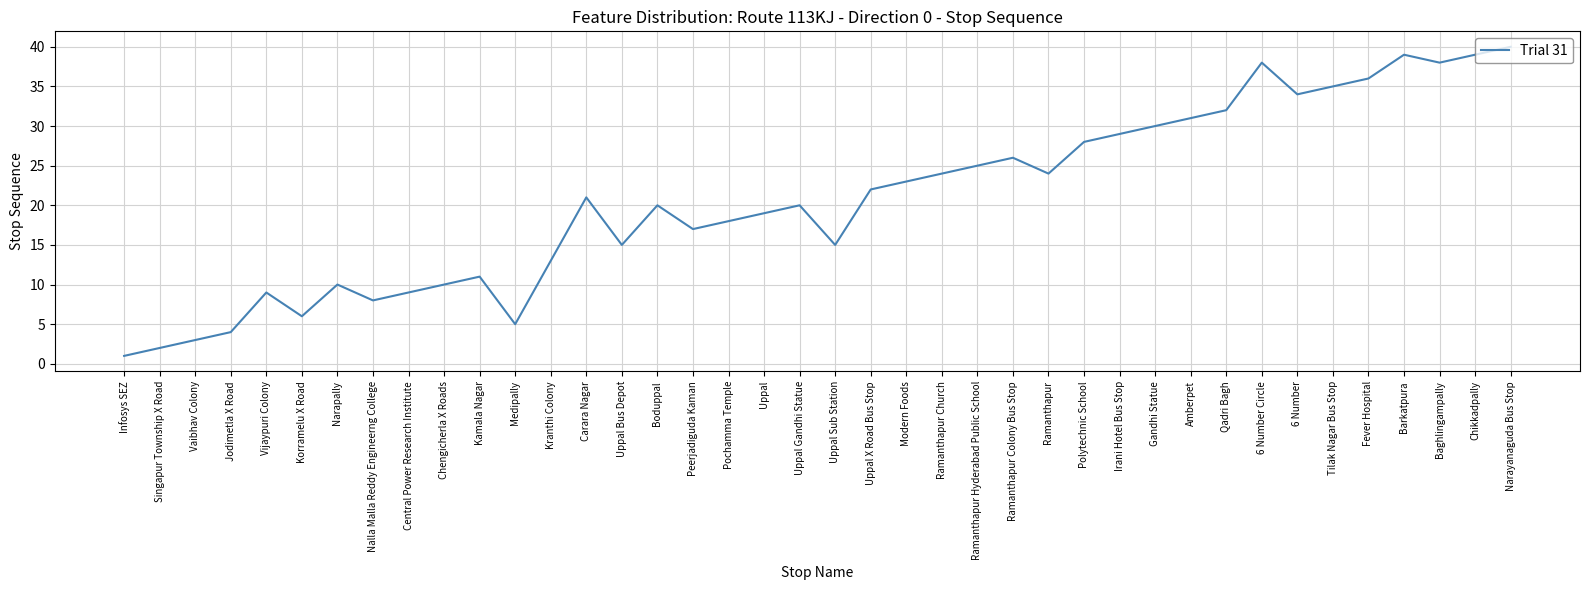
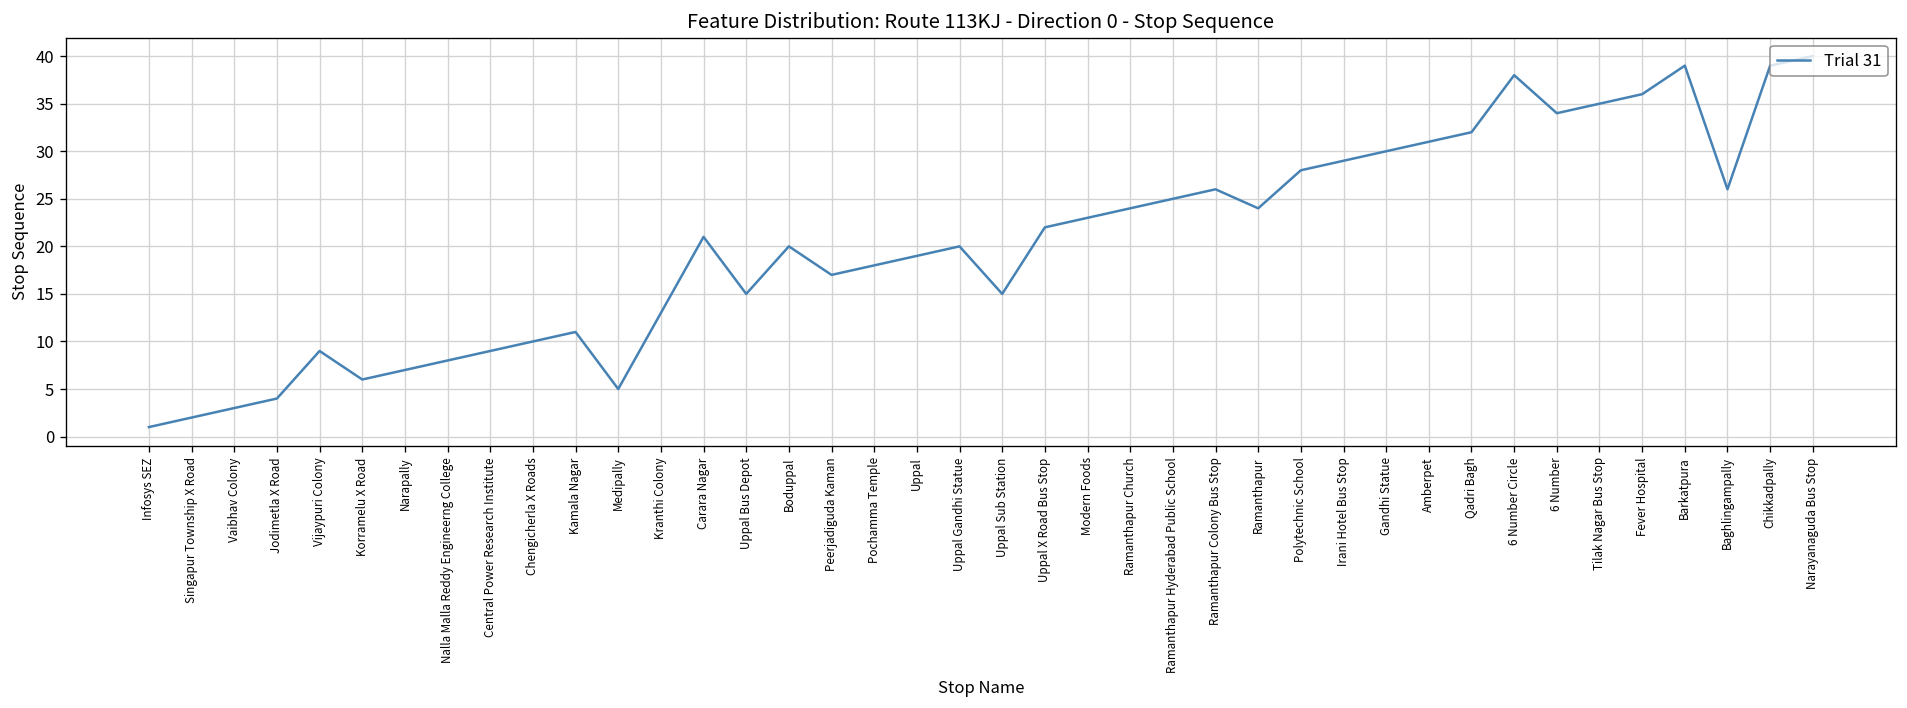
  {
    "Infosys SEZ": 1,
    "Singapur Township X Road": 2,
    "Vaibhav Colony": 3,
    "Jodimetla X Road": 4,
    "Vijaypuri Colony": 9,
    "Korramelu X Road": 6,
-   "Narapally": 10,
+   "Narapally": 7,
    "Nalla Malla Reddy Engineerng College": 8,
    "Central Power Research Institute": 9,
    "Chengicherla X Roads": 10,
    "Kamala Nagar": 11,
    "Medipally": 5,
    "Kranthi Colony": 13,
    "Carara Nagar": 21,
    "Uppal Bus Depot": 15,
    "Boduppal": 20,
    "Peerjadiguda Kaman": 17,
    "Pochamma Temple": 18,
    "Uppal": 19,
    "Uppal Gandhi Statue": 20,
    "Uppal Sub Station": 15,
    "Uppal X Road Bus Stop": 22,
    "Modern Foods": 23,
    "Ramanthapur Church": 24,
    "Ramanthapur Hyderabad Public School": 25,
    "Ramanthapur Colony Bus Stop": 26,
    "Ramanthapur": 24,
    "Polytechnic School": 28,
    "Irani Hotel Bus Stop": 29,
    "Gandhi Statue": 30,
    "Amberpet": 31,
    "Qadri Bagh": 32,
    "6 Number Circle": 38,
    "6 Number": 34,
    "Tilak Nagar Bus Stop": 35,
    "Fever Hospital": 36,
    "Barkatpura": 39,
-   "Baghlingampally": 38,
+   "Baghlingampally": 26,
    "Chikkadpally": 39
  }
